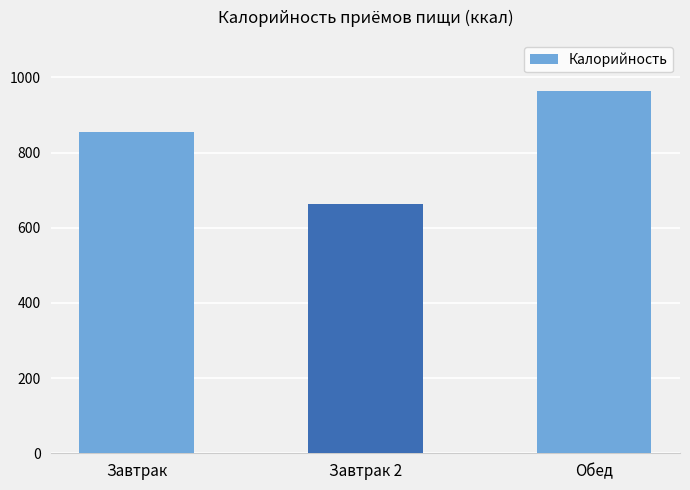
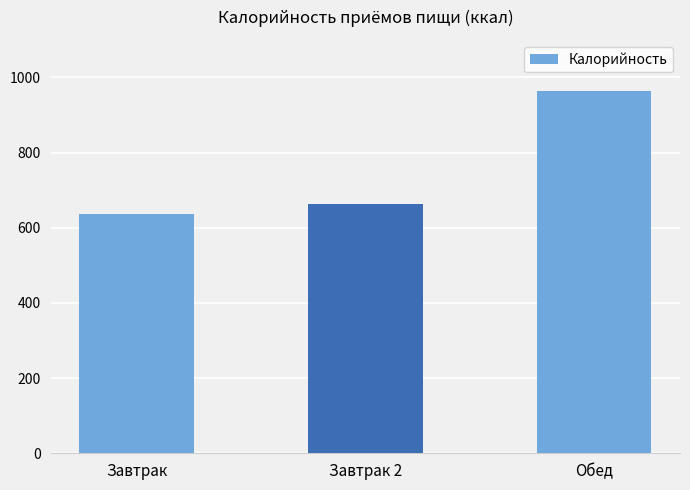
  {
-   "Завтрак": 860,
+   "Завтрак": 640,
    "Завтрак 2": 660,
    "Обед": 960
  }
